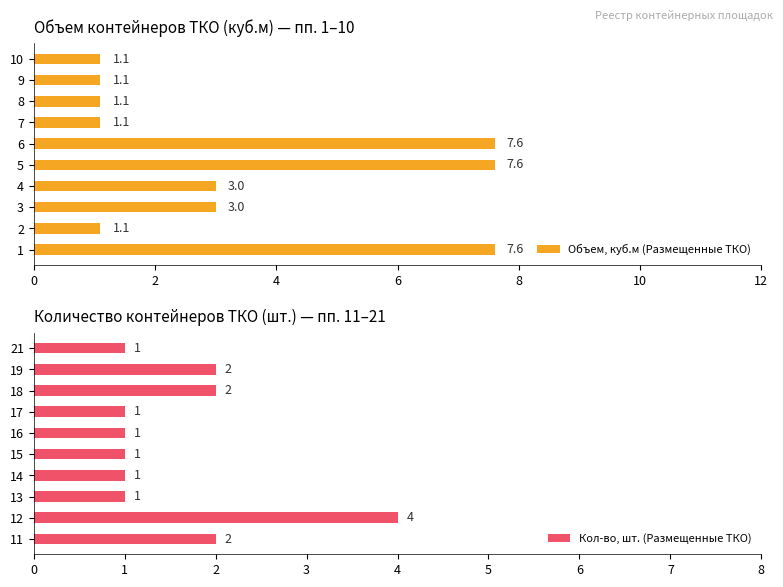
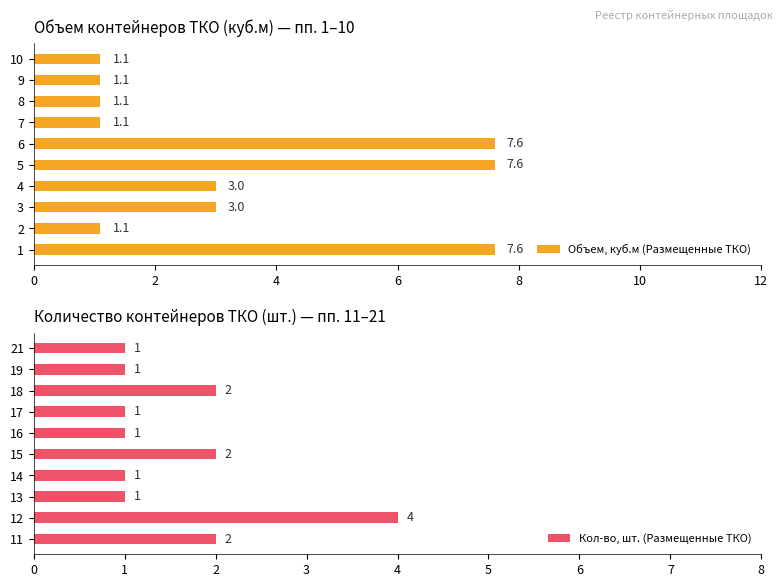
  {
    "Объем контейнеров ТКО (куб.м) — пп. 1–10": {
      "10": 1.1,
      "9": 1.1,
      "8": 1.1,
      "7": 1.1,
      "6": 7.6,
      "5": 7.6,
      "4": 3.0,
      "3": 3.0,
      "2": 1.1,
      "1": 7.6
    },
    "Количество контейнеров ТКО (шт.) — пп. 11–21": {
      "21": 1,
-     "19": 2,
+     "19": 1,
      "18": 2,
      "17": 1,
      "16": 1,
-     "15": 1,
+     "15": 2,
      "14": 1,
      "13": 1,
      "12": 4,
      "11": 2
    }
  }
